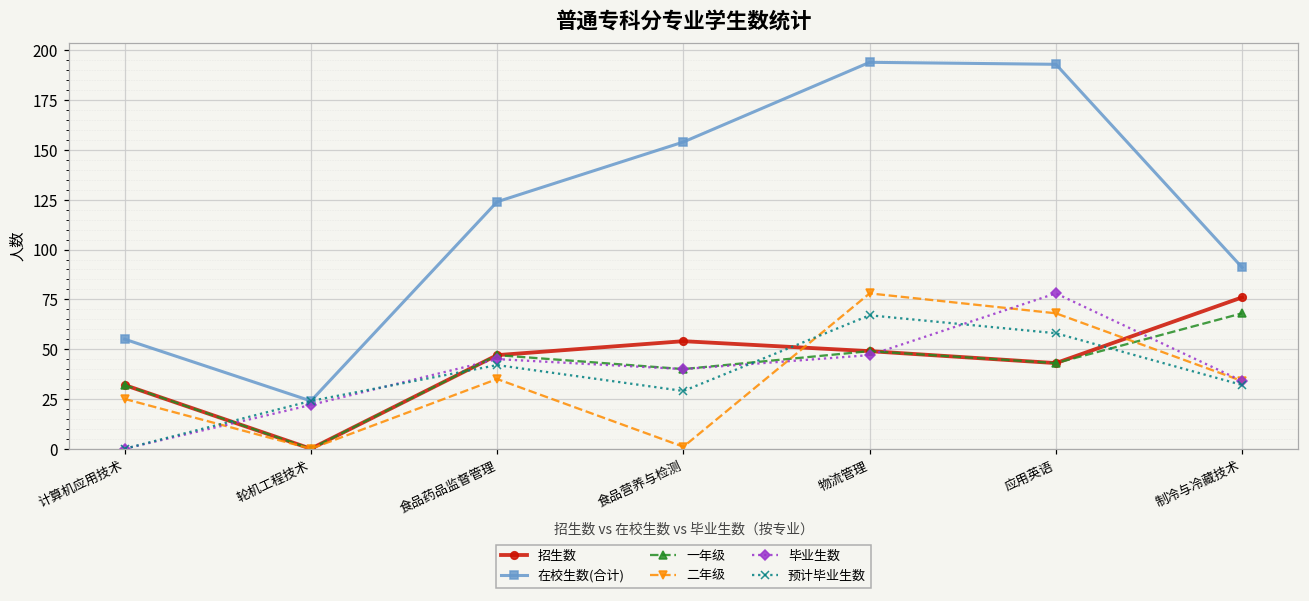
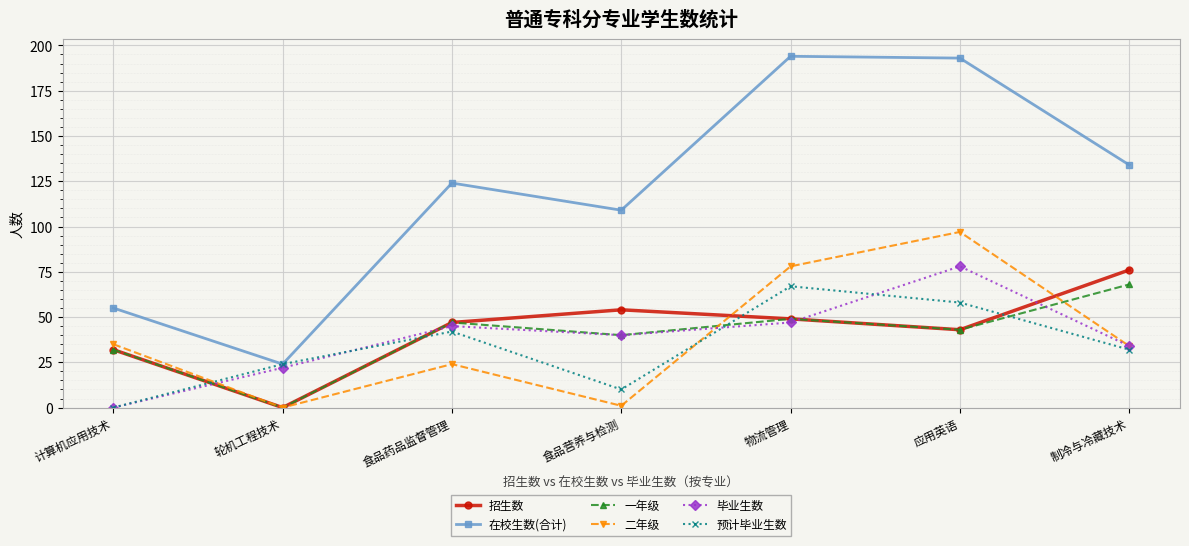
  {
    "招生数": {
      "食品营养与检测": 54,
      "制冷与冷藏技术": 76
    },
    "在校生数(合计)": {
      "计算机应用技术": 55,
      "食品药品监督管理": 124,
-     "食品营养与检测": 154,
+     "食品营养与检测": 109,
      "物流管理": 194,
      "应用英语": 193,
-     "制冷与冷藏技术": 91
+     "制冷与冷藏技术": 134
    },
    "一年级": {
      "制冷与冷藏技术": 68
    },
    "二年级": {
-     "计算机应用技术": 25,
-     "食品药品监督管理": 35,
+     "计算机应用技术": 35,
+     "食品药品监督管理": 24,
      "食品营养与检测": 1,
      "物流管理": 78,
-     "应用英语": 68
+     "应用英语": 97
    },
    "毕业生数": {
      "轮机工程技术": 22,
      "食品药品监督管理": 45,
      "物流管理": 47,
      "应用英语": 78
    },
    "预计毕业生数": {
      "食品药品监督管理": 42,
-     "食品营养与检测": 29,
+     "食品营养与检测": 10,
      "物流管理": 67,
      "应用英语": 58,
      "制冷与冷藏技术": 32
    }
  }
